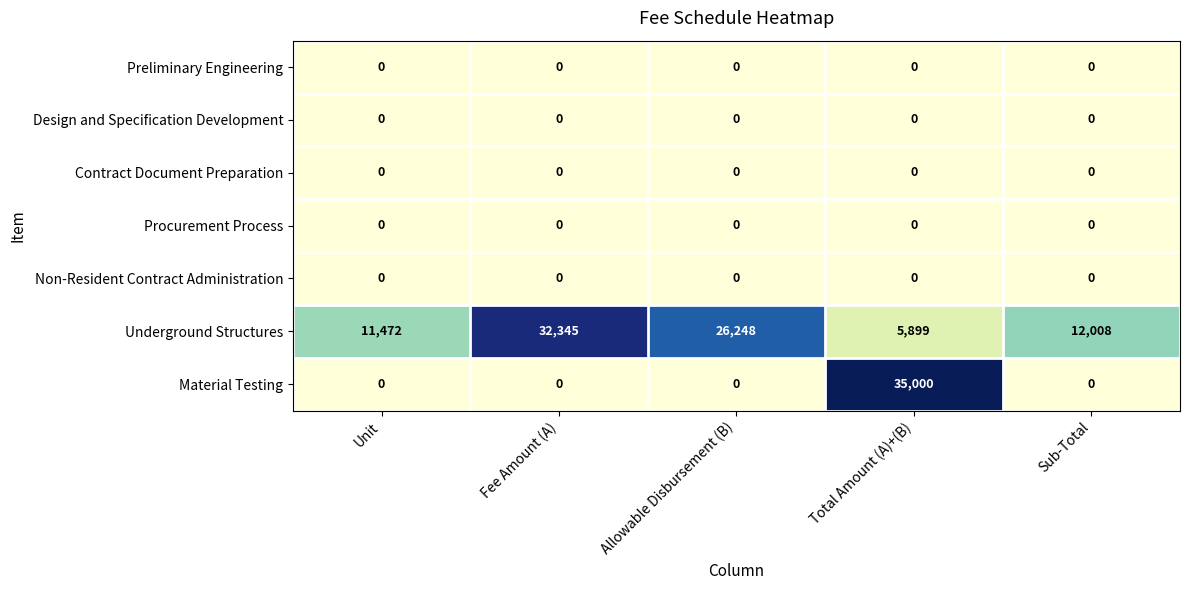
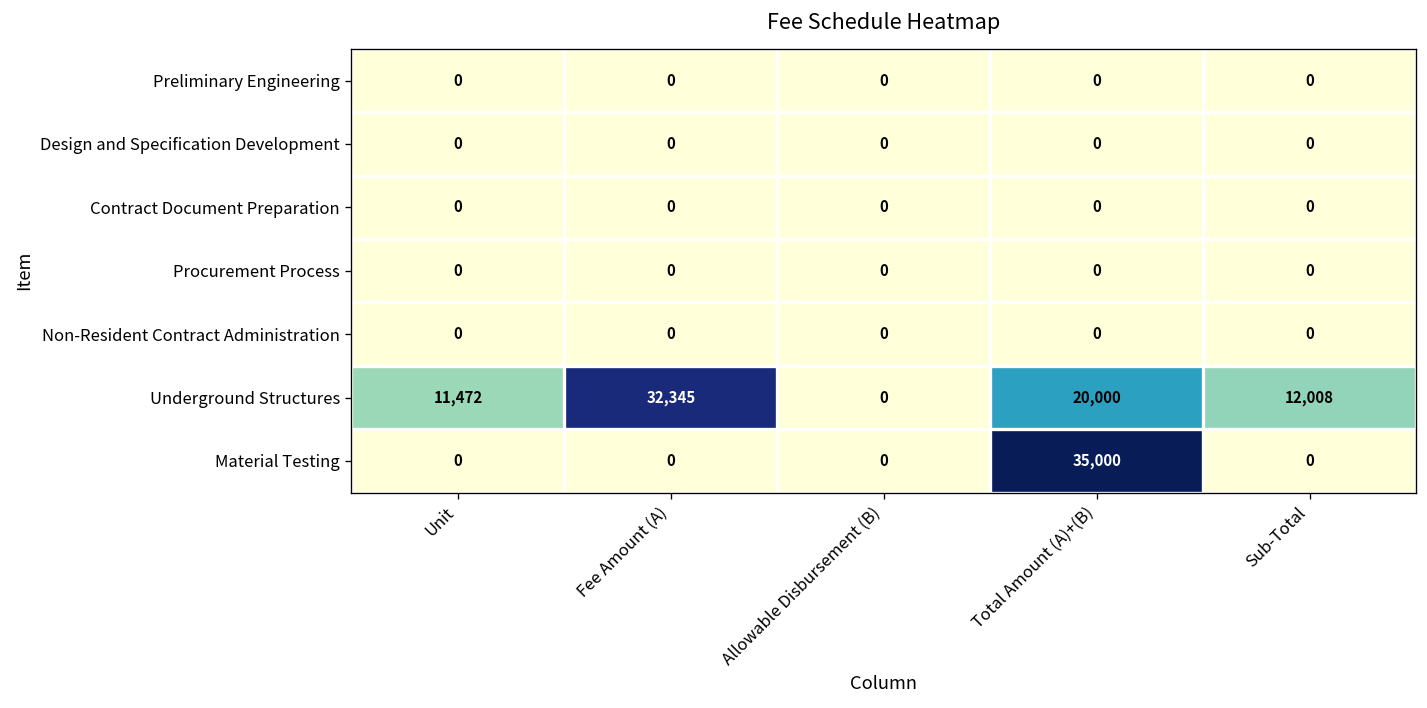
  {
    "Preliminary Engineering": {
      "Unit": "0",
      "Fee Amount (A)": "0",
      "Allowable Disbursement (B)": "0",
      "Total Amount (A)+(B)": "0",
      "Sub-Total": "0"
    },
    "Design and Specification Development": {
      "Unit": "0",
      "Fee Amount (A)": "0",
      "Allowable Disbursement (B)": "0",
      "Total Amount (A)+(B)": "0",
      "Sub-Total": "0"
    },
    "Contract Document Preparation": {
      "Unit": "0",
      "Fee Amount (A)": "0",
      "Allowable Disbursement (B)": "0",
      "Total Amount (A)+(B)": "0",
      "Sub-Total": "0"
    },
    "Procurement Process": {
      "Unit": "0",
      "Fee Amount (A)": "0",
      "Allowable Disbursement (B)": "0",
      "Total Amount (A)+(B)": "0",
      "Sub-Total": "0"
    },
    "Non-Resident Contract Administration": {
      "Unit": "0",
      "Fee Amount (A)": "0",
      "Allowable Disbursement (B)": "0",
      "Total Amount (A)+(B)": "0",
      "Sub-Total": "0"
    },
    "Underground Structures": {
      "Unit": "11,472",
      "Fee Amount (A)": "32,345",
-     "Allowable Disbursement (B)": "26,248",
-     "Total Amount (A)+(B)": "5,899",
+     "Allowable Disbursement (B)": "0",
+     "Total Amount (A)+(B)": "20,000",
      "Sub-Total": "12,008"
    },
    "Material Testing": {
      "Unit": "0",
      "Fee Amount (A)": "0",
      "Allowable Disbursement (B)": "0",
      "Total Amount (A)+(B)": "35,000",
      "Sub-Total": "0"
    }
  }
